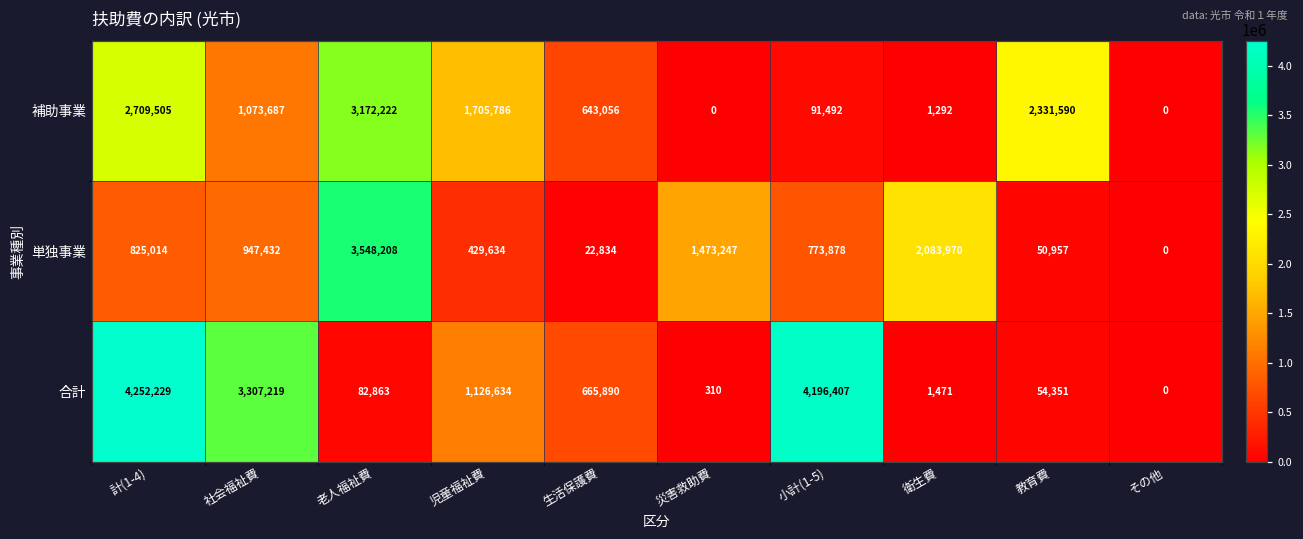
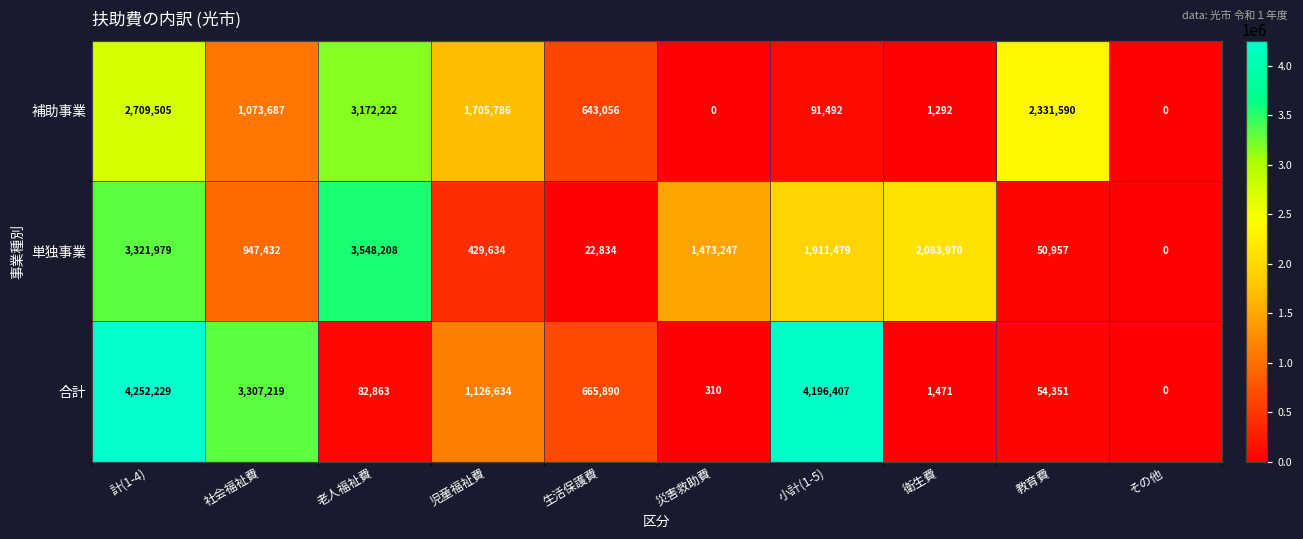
  {
    "補助事業": {
      "計(1-4)": "2,709,505",
      "社会福祉費": "1,073,687",
      "老人福祉費": "3,172,222",
      "児童福祉費": "1,705,786",
      "生活保護費": "643,056",
      "災害救助費": "0",
      "小計(1-5)": "91,492",
      "衛生費": "1,292",
      "教育費": "2,331,590",
      "その他": "0"
    },
    "単独事業": {
-     "計(1-4)": "825,014",
+     "計(1-4)": "3,321,979",
      "社会福祉費": "947,432",
      "老人福祉費": "3,548,208",
      "児童福祉費": "429,634",
      "生活保護費": "22,834",
      "災害救助費": "1,473,247",
-     "小計(1-5)": "773,878",
+     "小計(1-5)": "1,911,479",
      "衛生費": "2,083,970",
      "教育費": "50,957",
      "その他": "0"
    },
    "合計": {
      "計(1-4)": "4,252,229",
      "社会福祉費": "3,307,219",
      "老人福祉費": "82,863",
      "児童福祉費": "1,126,634",
      "生活保護費": "665,890",
      "災害救助費": "310",
      "小計(1-5)": "4,196,407",
      "衛生費": "1,471",
      "教育費": "54,351",
      "その他": "0"
    }
  }
